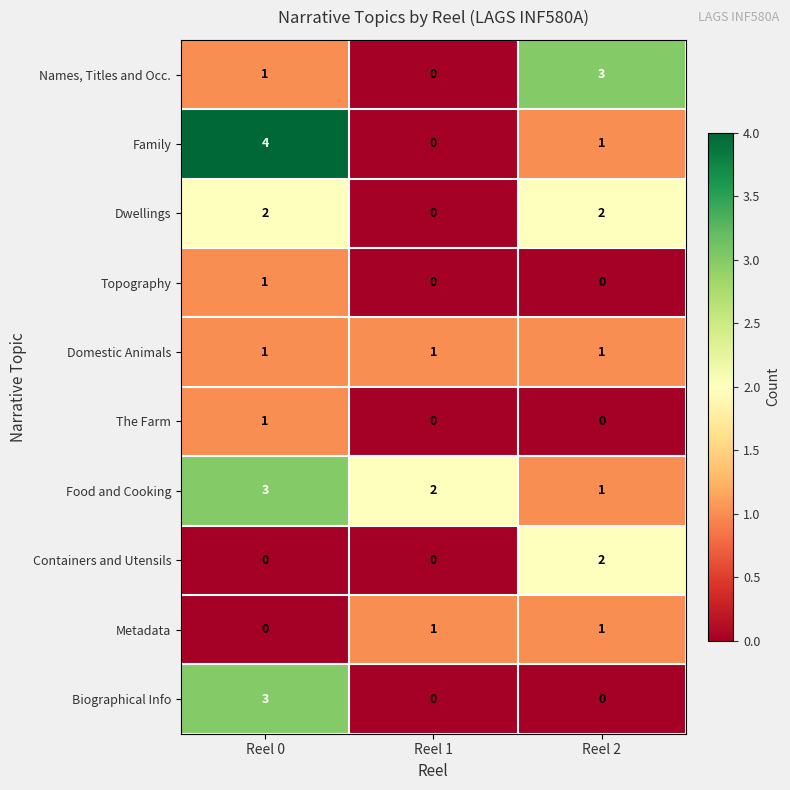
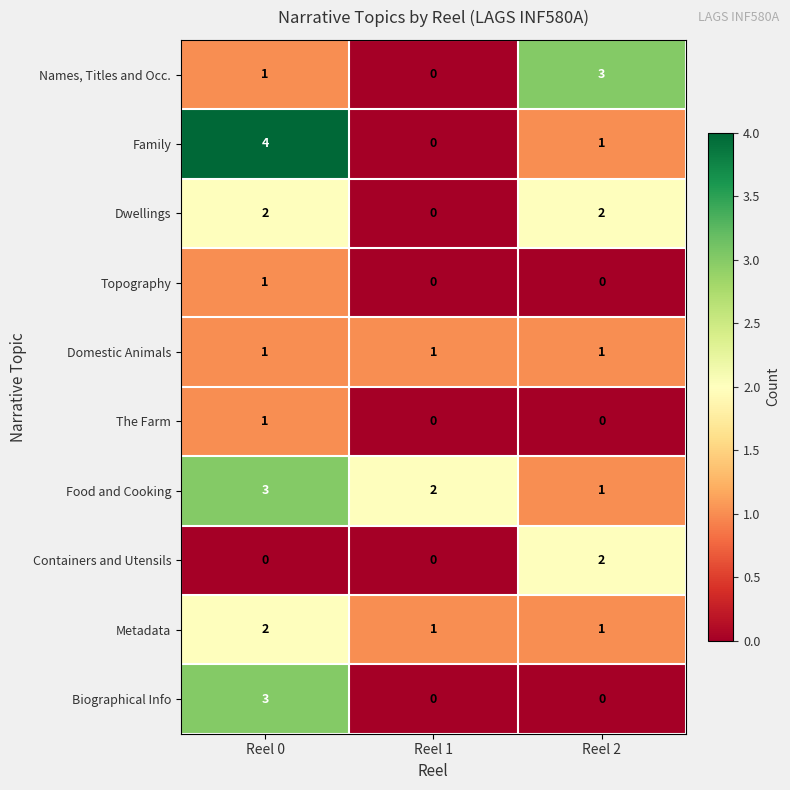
  {
    "Names, Titles and Occ.": {
      "Reel 0": 1,
      "Reel 1": 0,
      "Reel 2": 3
    },
    "Family": {
      "Reel 0": 4,
      "Reel 1": 0,
      "Reel 2": 1
    },
    "Dwellings": {
      "Reel 0": 2,
      "Reel 1": 0,
      "Reel 2": 2
    },
    "Topography": {
      "Reel 0": 1,
      "Reel 1": 0,
      "Reel 2": 0
    },
    "Domestic Animals": {
      "Reel 0": 1,
      "Reel 1": 1,
      "Reel 2": 1
    },
    "The Farm": {
      "Reel 0": 1,
      "Reel 1": 0,
      "Reel 2": 0
    },
    "Food and Cooking": {
      "Reel 0": 3,
      "Reel 1": 2,
      "Reel 2": 1
    },
    "Containers and Utensils": {
      "Reel 0": 0,
      "Reel 1": 0,
      "Reel 2": 2
    },
    "Metadata": {
-     "Reel 0": 0,
+     "Reel 0": 2,
      "Reel 1": 1,
      "Reel 2": 1
    },
    "Biographical Info": {
      "Reel 0": 3,
      "Reel 1": 0,
      "Reel 2": 0
    }
  }
